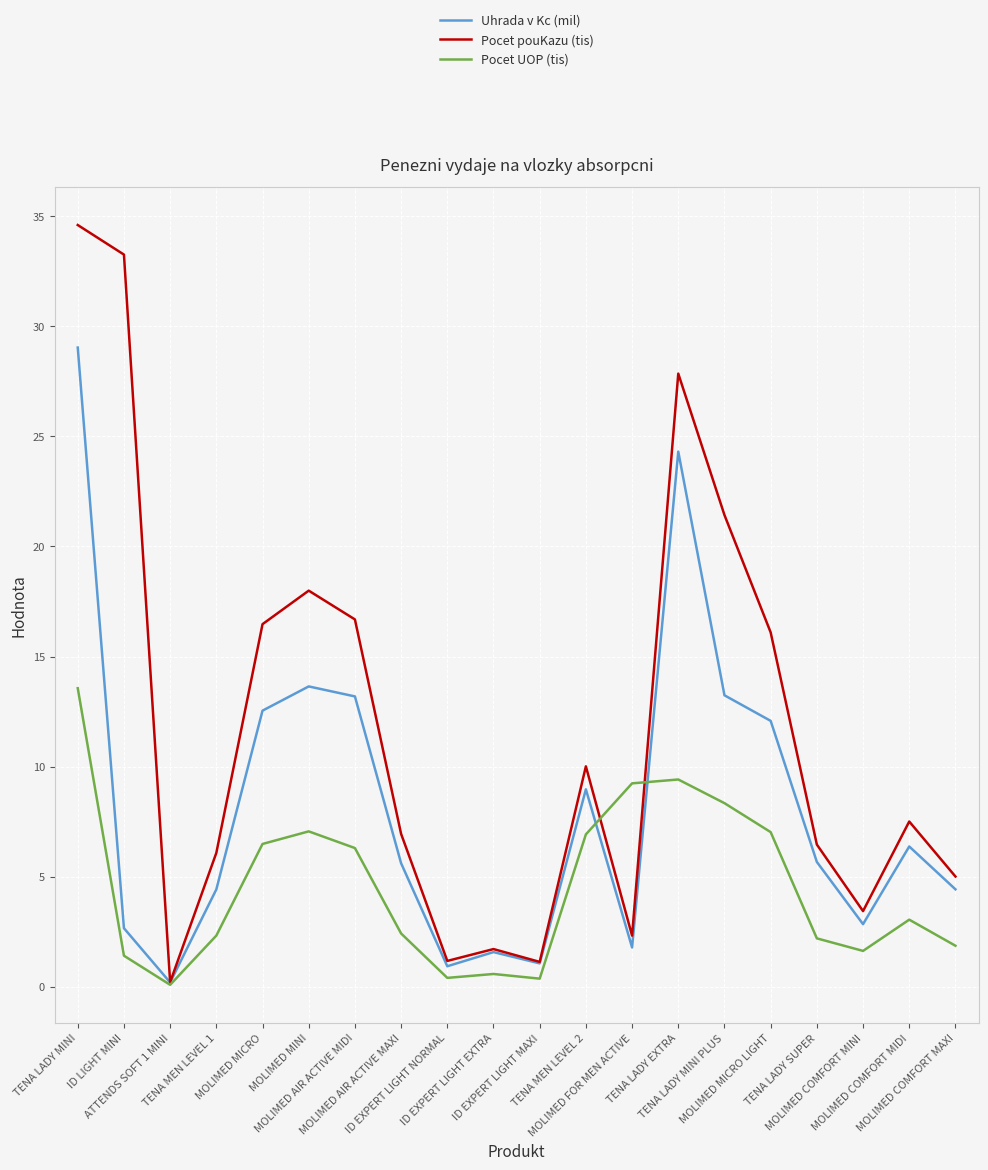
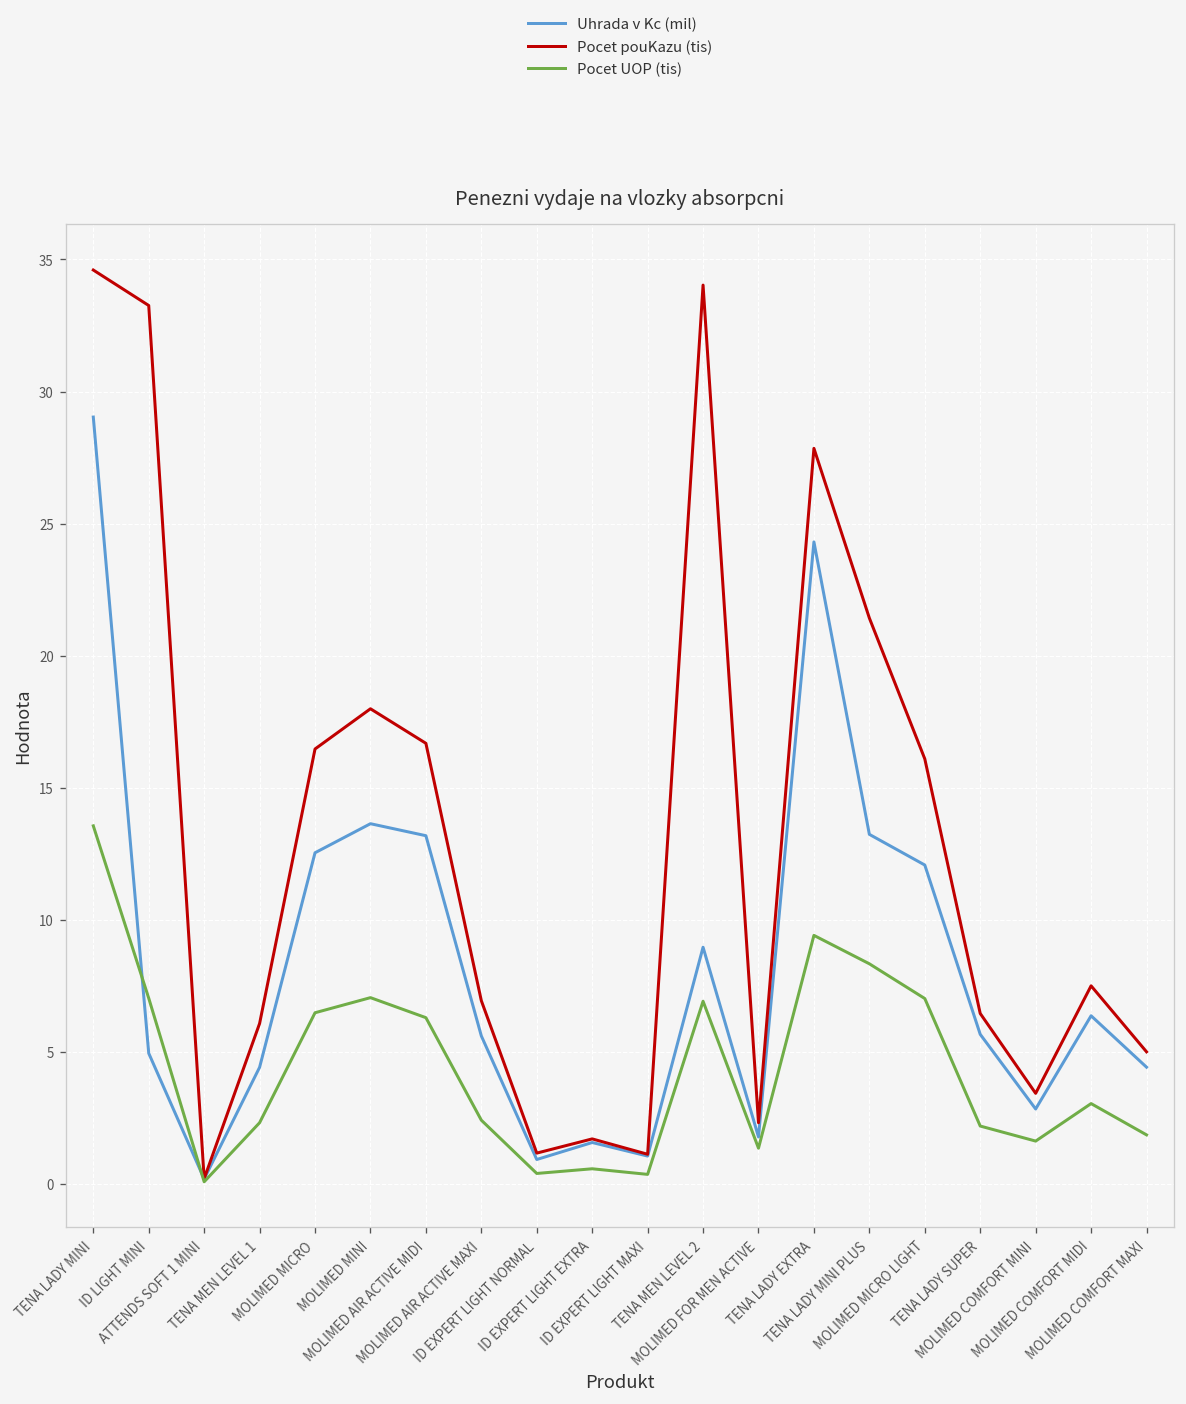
  {
    "Uhrada v Kc (mil)": {
      "TENA LADY MINI": 29.0,
-     "ID LIGHT MINI": 2.7,
+     "ID LIGHT MINI": 5.0,
      "TENA MEN LEVEL 1": 4.4,
      "MOLIMED MICRO": 12.5,
      "MOLIMED MINI": 13.6,
      "MOLIMED AIR ACTIVE MIDI": 13.2,
      "MOLIMED AIR ACTIVE MAXI": 5.6,
      "ID EXPERT LIGHT NORMAL": 0.9,
      "ID EXPERT LIGHT EXTRA": 1.6,
      "TENA MEN LEVEL 2": 9.0,
      "MOLIMED FOR MEN ACTIVE": 1.8,
      "TENA LADY EXTRA": 24.3,
      "TENA LADY MINI PLUS": 13.2,
      "MOLIMED MICRO LIGHT": 12.1,
      "TENA LADY SUPER": 5.7,
      "MOLIMED COMFORT MINI": 2.8,
      "MOLIMED COMFORT MIDI": 6.4,
      "MOLIMED COMFORT MAXI": 4.4
    },
    "Pocet pouKazu (tis)": {
      "TENA LADY MINI": 34.6,
      "ID LIGHT MINI": 33.3,
      "TENA MEN LEVEL 1": 6.1,
      "MOLIMED MICRO": 16.5,
      "MOLIMED MINI": 18.0,
      "MOLIMED AIR ACTIVE MIDI": 16.7,
      "MOLIMED AIR ACTIVE MAXI": 6.9,
      "ID EXPERT LIGHT NORMAL": 1.2,
      "ID EXPERT LIGHT EXTRA": 1.7,
-     "TENA MEN LEVEL 2": 10.0,
+     "TENA MEN LEVEL 2": 34.0,
      "MOLIMED FOR MEN ACTIVE": 2.3,
      "TENA LADY EXTRA": 27.8,
      "TENA LADY MINI PLUS": 21.4,
      "MOLIMED MICRO LIGHT": 16.1,
      "TENA LADY SUPER": 6.5,
      "MOLIMED COMFORT MINI": 3.4,
      "MOLIMED COMFORT MIDI": 7.5,
      "MOLIMED COMFORT MAXI": 5.0
    },
    "Pocet UOP (tis)": {
      "TENA LADY MINI": 13.6,
-     "ID LIGHT MINI": 1.4,
+     "ID LIGHT MINI": 7.0,
      "TENA MEN LEVEL 1": 2.3,
      "MOLIMED MICRO": 6.5,
      "MOLIMED MINI": 7.1,
      "MOLIMED AIR ACTIVE MIDI": 6.3,
      "MOLIMED AIR ACTIVE MAXI": 2.4,
      "ID EXPERT LIGHT NORMAL": 0.4,
      "ID EXPERT LIGHT EXTRA": 0.6,
      "ID EXPERT LIGHT MAXI": 0.4,
      "TENA MEN LEVEL 2": 6.9,
-     "MOLIMED FOR MEN ACTIVE": 9.2,
+     "MOLIMED FOR MEN ACTIVE": 1.4,
      "TENA LADY EXTRA": 9.4,
      "TENA LADY MINI PLUS": 8.3,
      "MOLIMED MICRO LIGHT": 7.0,
      "TENA LADY SUPER": 2.2,
      "MOLIMED COMFORT MINI": 1.6,
      "MOLIMED COMFORT MIDI": 3.1,
      "MOLIMED COMFORT MAXI": 1.9
    }
  }
